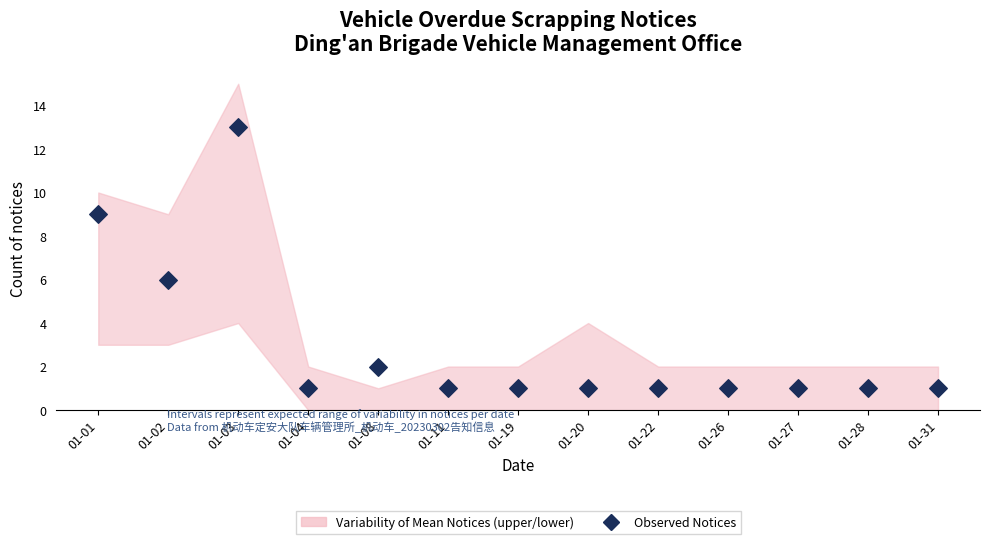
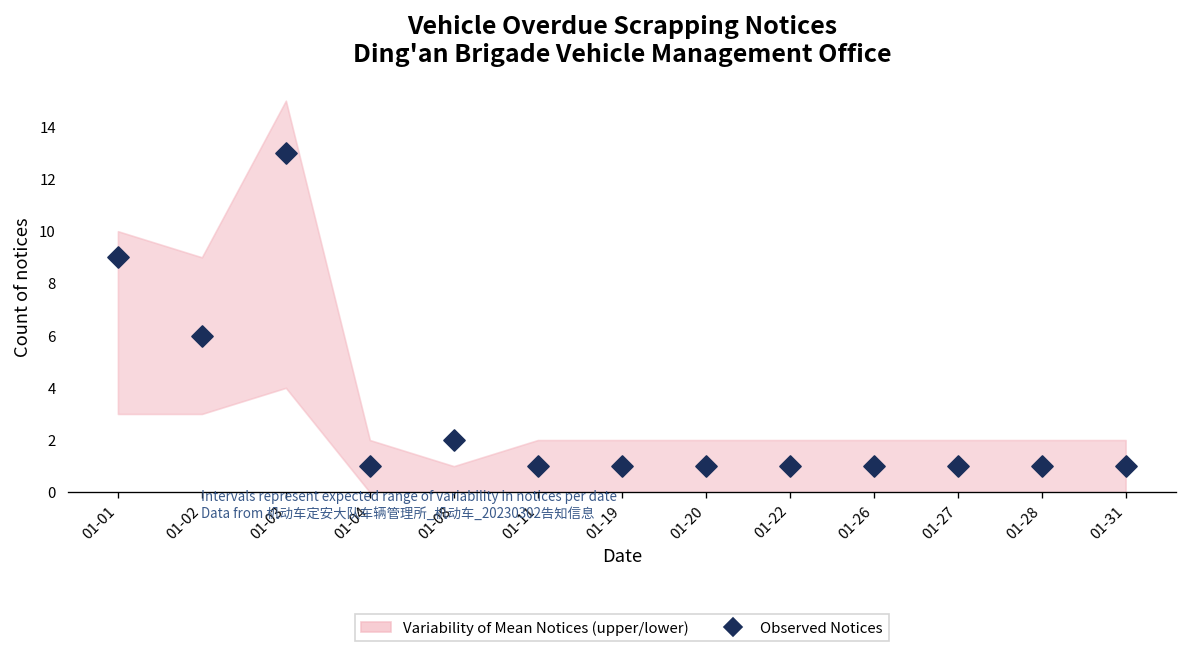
  {
    "Variability of Mean Notices (upper/lower)": {
-     "01-20": 4
+     "01-20": 2
    }
  }
